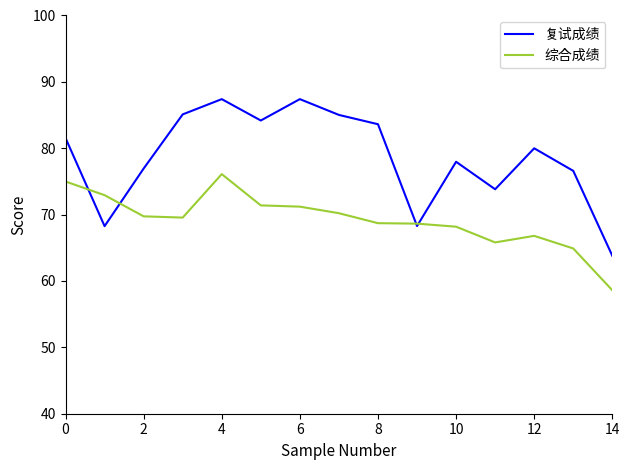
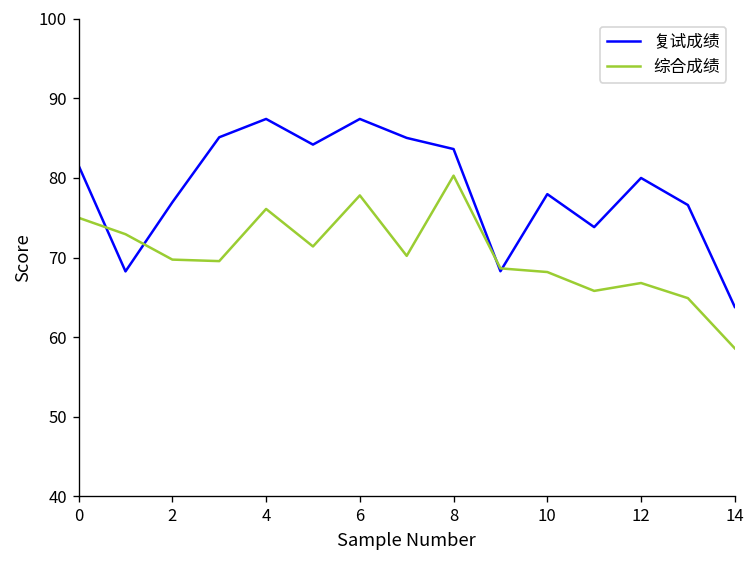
  {
    "复试成绩": {
      "0": 82,
      "2": 77,
      "4": 87,
      "6": 87,
      "8": 84,
      "10": 78,
      "12": 80,
      "14": 64
    },
    "综合成绩": {
      "0": 75,
      "2": 70,
      "4": 76,
-     "6": 71,
-     "8": 69,
+     "6": 78,
+     "8": 80,
      "10": 68,
      "12": 67,
      "14": 59
    }
  }
